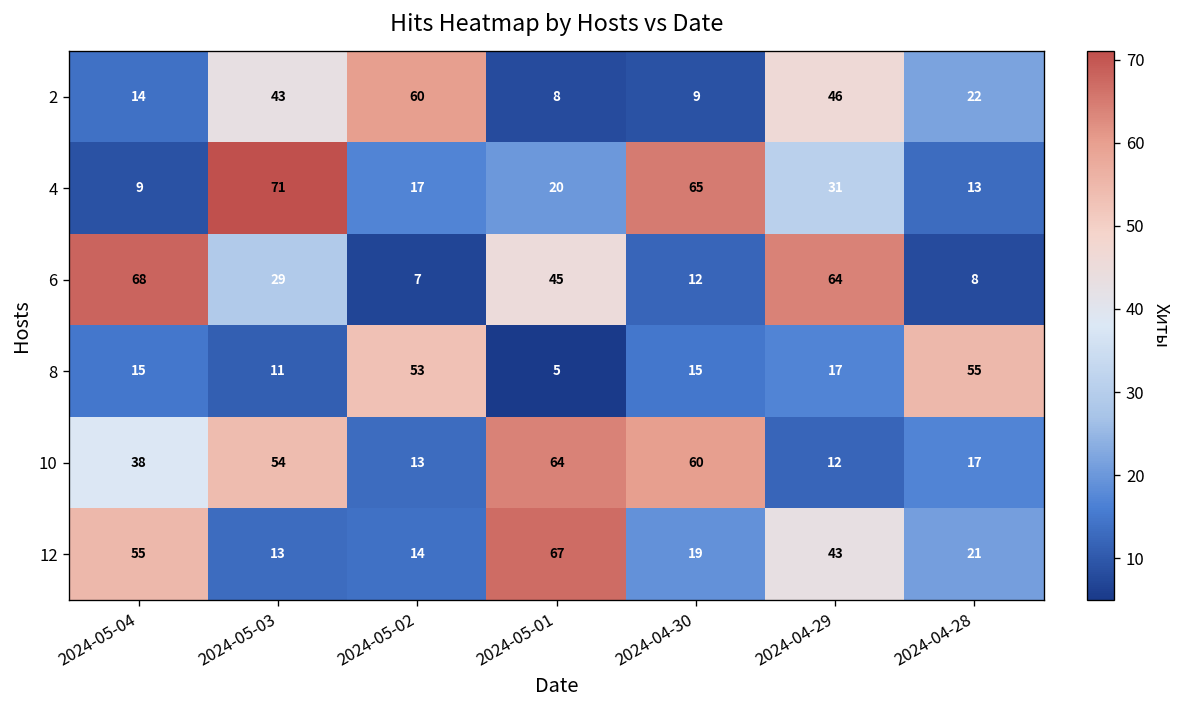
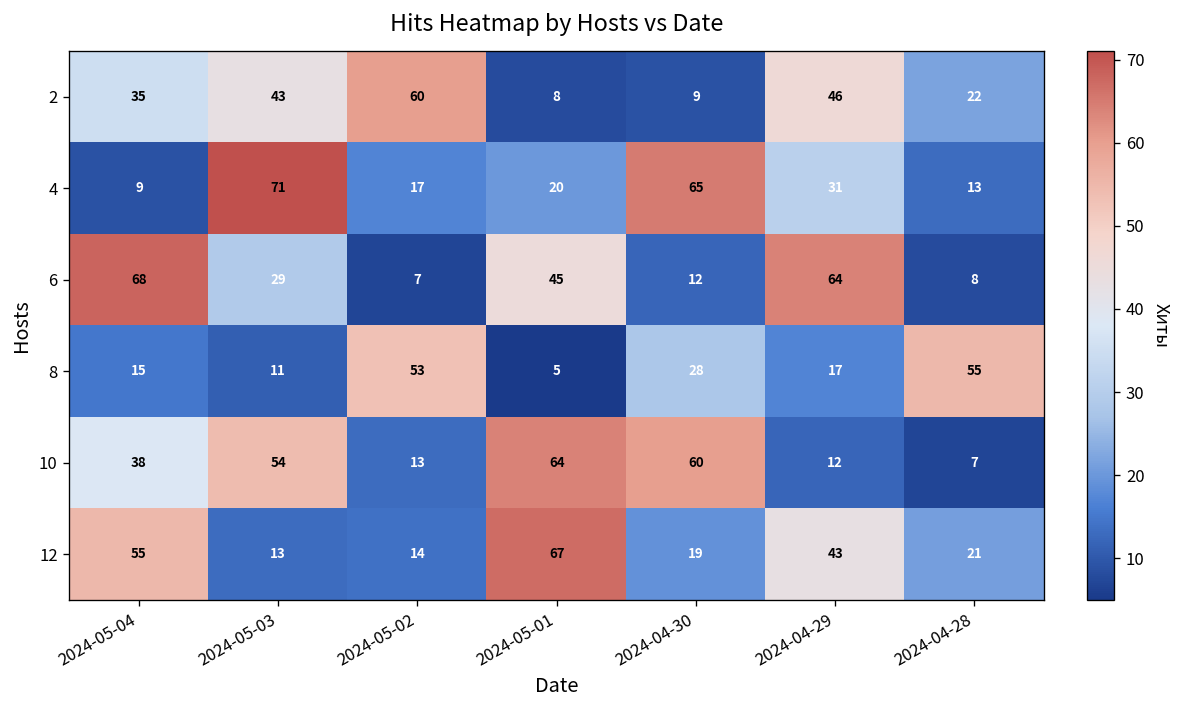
  {
    "2": {
-     "2024-05-04": 14,
+     "2024-05-04": 35,
      "2024-05-03": 43,
      "2024-05-02": 60,
      "2024-05-01": 8,
      "2024-04-30": 9,
      "2024-04-29": 46,
      "2024-04-28": 22
    },
    "4": {
      "2024-05-04": 9,
      "2024-05-03": 71,
      "2024-05-02": 17,
      "2024-05-01": 20,
      "2024-04-30": 65,
      "2024-04-29": 31,
      "2024-04-28": 13
    },
    "6": {
      "2024-05-04": 68,
      "2024-05-03": 29,
      "2024-05-02": 7,
      "2024-05-01": 45,
      "2024-04-30": 12,
      "2024-04-29": 64,
      "2024-04-28": 8
    },
    "8": {
      "2024-05-04": 15,
      "2024-05-03": 11,
      "2024-05-02": 53,
      "2024-05-01": 5,
-     "2024-04-30": 15,
+     "2024-04-30": 28,
      "2024-04-29": 17,
      "2024-04-28": 55
    },
    "10": {
      "2024-05-04": 38,
      "2024-05-03": 54,
      "2024-05-02": 13,
      "2024-05-01": 64,
      "2024-04-30": 60,
      "2024-04-29": 12,
-     "2024-04-28": 17
+     "2024-04-28": 7
    },
    "12": {
      "2024-05-04": 55,
      "2024-05-03": 13,
      "2024-05-02": 14,
      "2024-05-01": 67,
      "2024-04-30": 19,
      "2024-04-29": 43,
      "2024-04-28": 21
    }
  }
